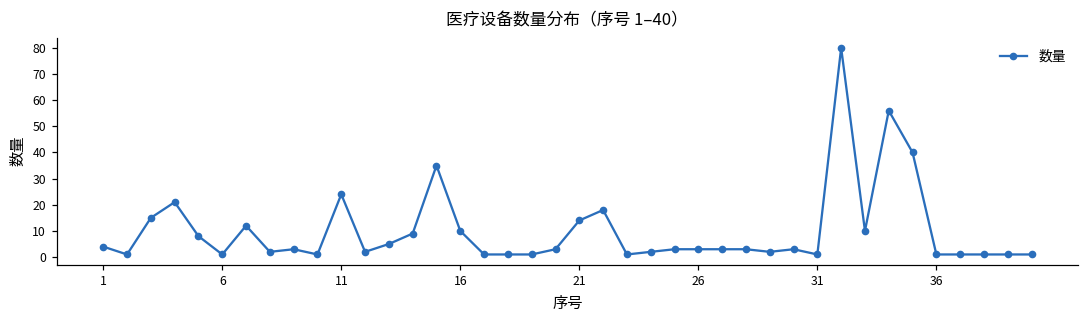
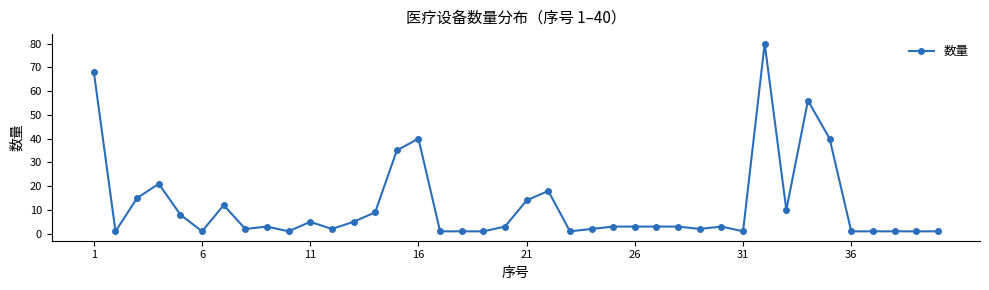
  {
-   "1": 4,
+   "1": 68,
    "6": 1,
-   "11": 24,
-   "16": 10,
+   "11": 5,
+   "16": 40,
    "21": 14,
    "26": 3,
    "31": 1,
    "36": 1
  }
